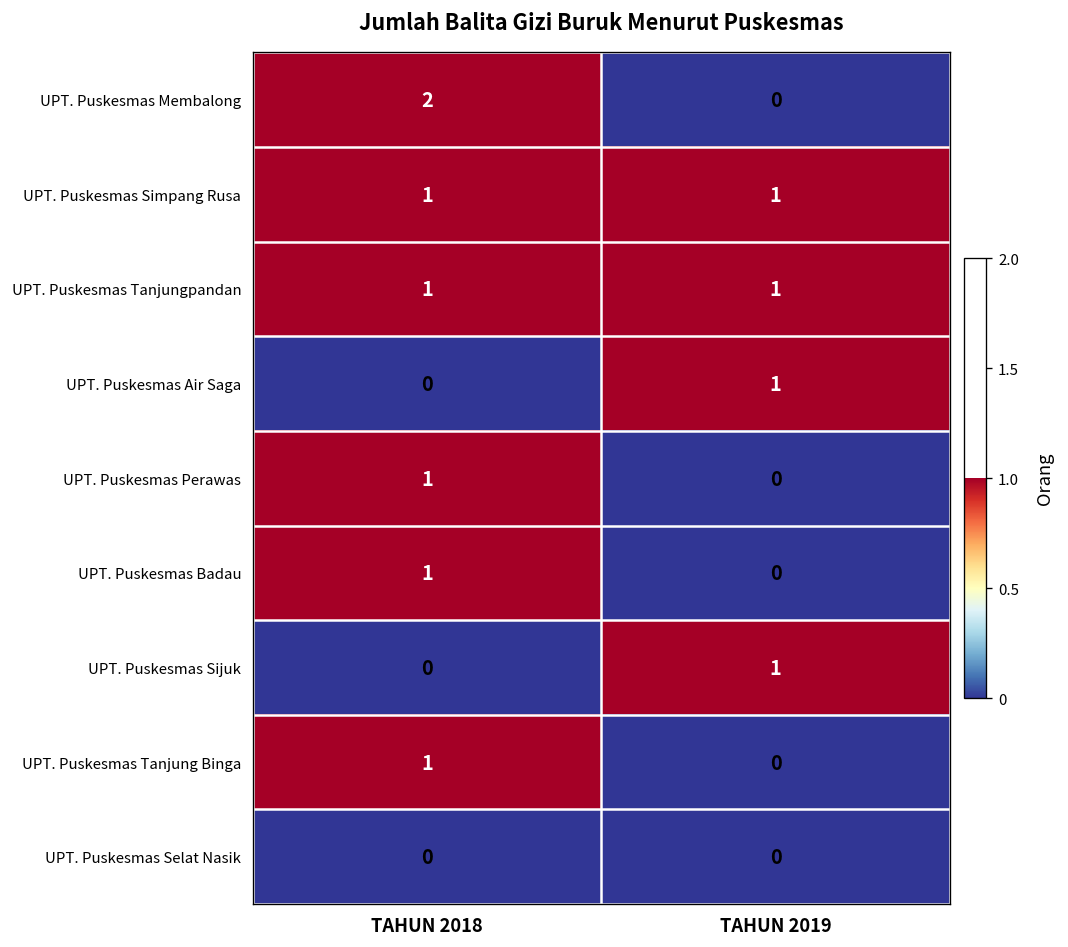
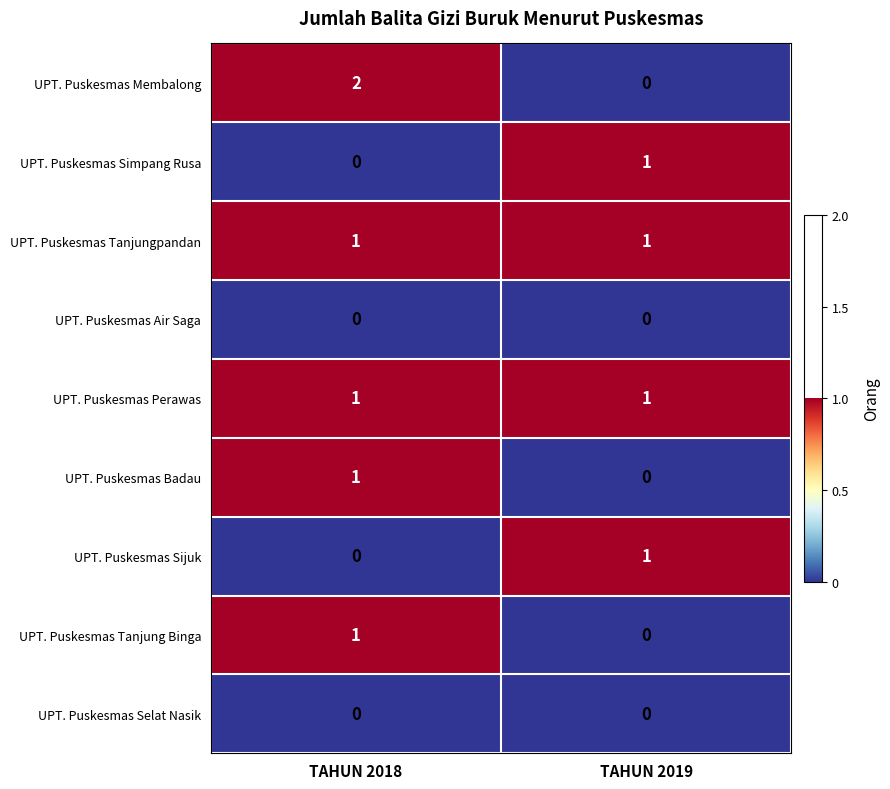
  {
    "UPT. Puskesmas Membalong": {
      "TAHUN 2018": 2,
      "TAHUN 2019": 0
    },
    "UPT. Puskesmas Simpang Rusa": {
-     "TAHUN 2018": 1,
+     "TAHUN 2018": 0,
      "TAHUN 2019": 1
    },
    "UPT. Puskesmas Tanjungpandan": {
      "TAHUN 2018": 1,
      "TAHUN 2019": 1
    },
    "UPT. Puskesmas Air Saga": {
      "TAHUN 2018": 0,
-     "TAHUN 2019": 1
+     "TAHUN 2019": 0
    },
    "UPT. Puskesmas Perawas": {
      "TAHUN 2018": 1,
-     "TAHUN 2019": 0
+     "TAHUN 2019": 1
    },
    "UPT. Puskesmas Badau": {
      "TAHUN 2018": 1,
      "TAHUN 2019": 0
    },
    "UPT. Puskesmas Sijuk": {
      "TAHUN 2018": 0,
      "TAHUN 2019": 1
    },
    "UPT. Puskesmas Tanjung Binga": {
      "TAHUN 2018": 1,
      "TAHUN 2019": 0
    },
    "UPT. Puskesmas Selat Nasik": {
      "TAHUN 2018": 0,
      "TAHUN 2019": 0
    }
  }
